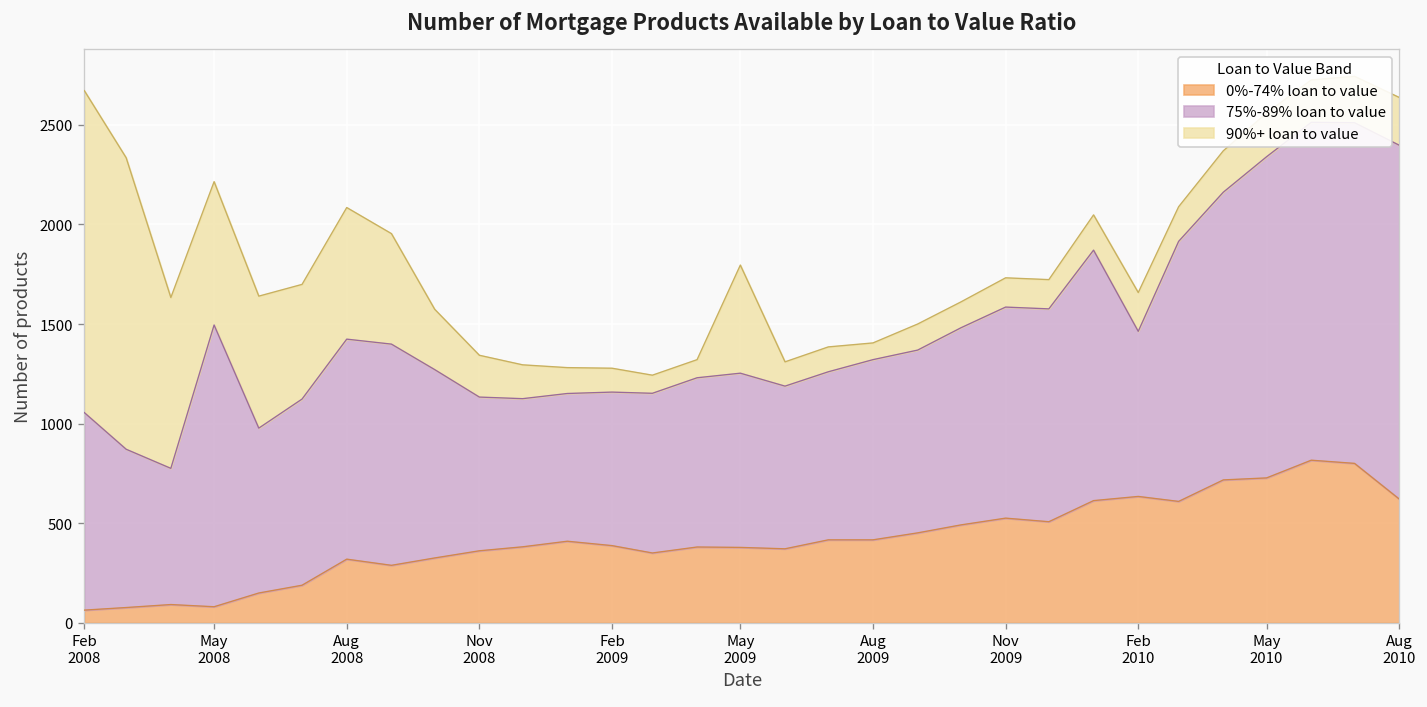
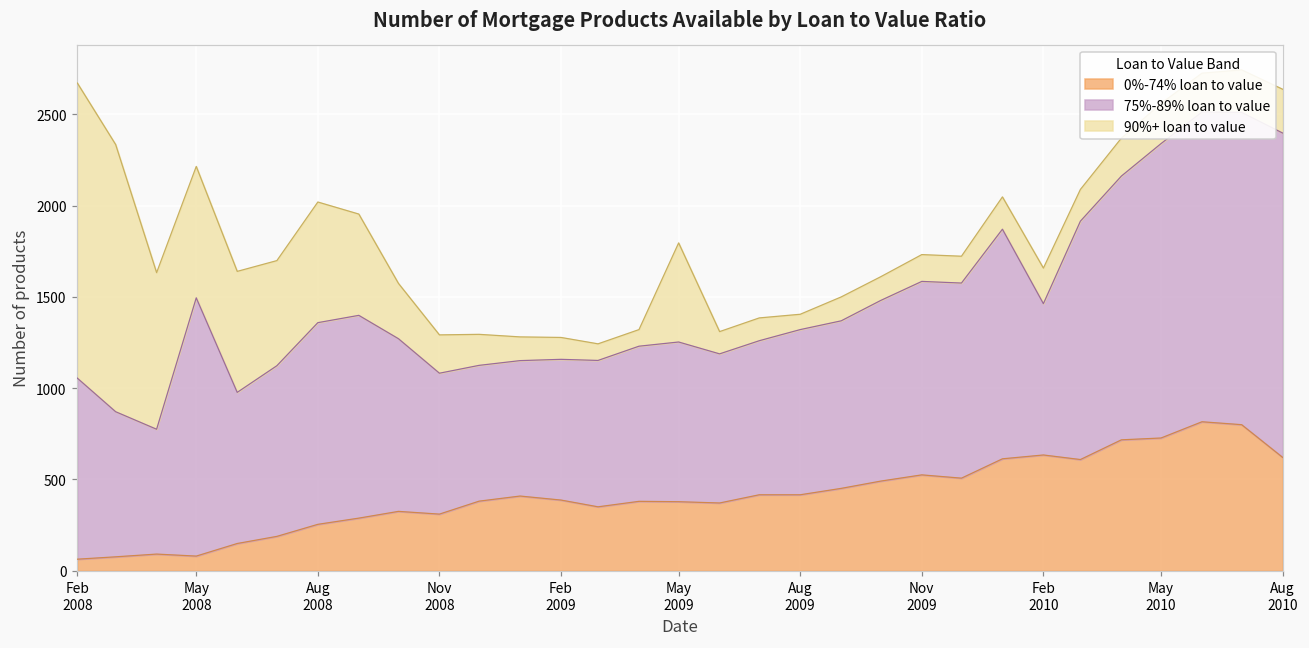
  {
    "0%-74% loan to value": {
      "Feb 2008": 60,
      "May 2008": 80,
-     "Aug 2008": 320,
-     "Nov 2008": 360,
+     "Aug 2008": 250,
+     "Nov 2008": 310,
      "Feb 2009": 390,
      "May 2009": 380,
      "Aug 2009": 420,
      "Nov 2009": 530,
      "Feb 2010": 630,
      "May 2010": 730,
      "Aug 2010": 620
    },
    "75%-89% loan to value": {
      "Feb 2008": 990,
      "May 2008": 1420,
      "Aug 2008": 1110,
      "Nov 2008": 770,
      "Feb 2009": 770,
      "May 2009": 880,
      "Aug 2009": 910,
      "Nov 2009": 1060,
      "Feb 2010": 830,
      "May 2010": 1610,
      "Aug 2010": 1780
    },
    "90%+ loan to value": {
      "Feb 2008": 1620,
      "May 2008": 720,
      "Aug 2008": 660,
      "Nov 2008": 210,
      "Feb 2009": 120,
      "May 2009": 540,
      "Aug 2009": 80,
      "Nov 2009": 150,
      "Feb 2010": 200,
      "Aug 2010": 240
    }
  }
